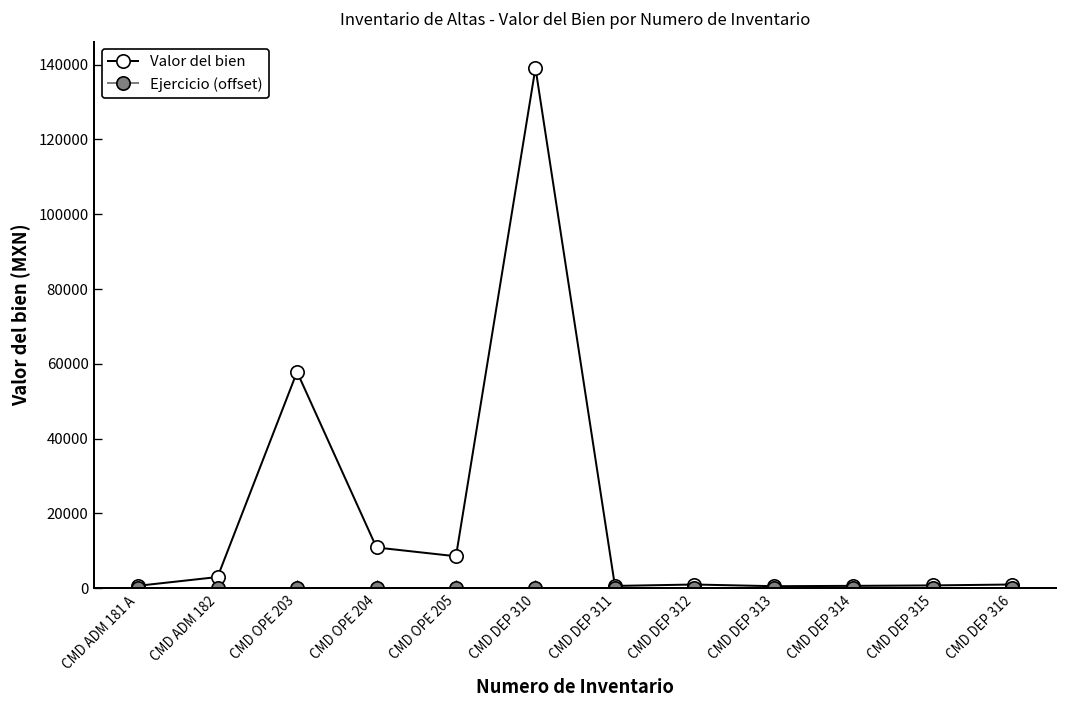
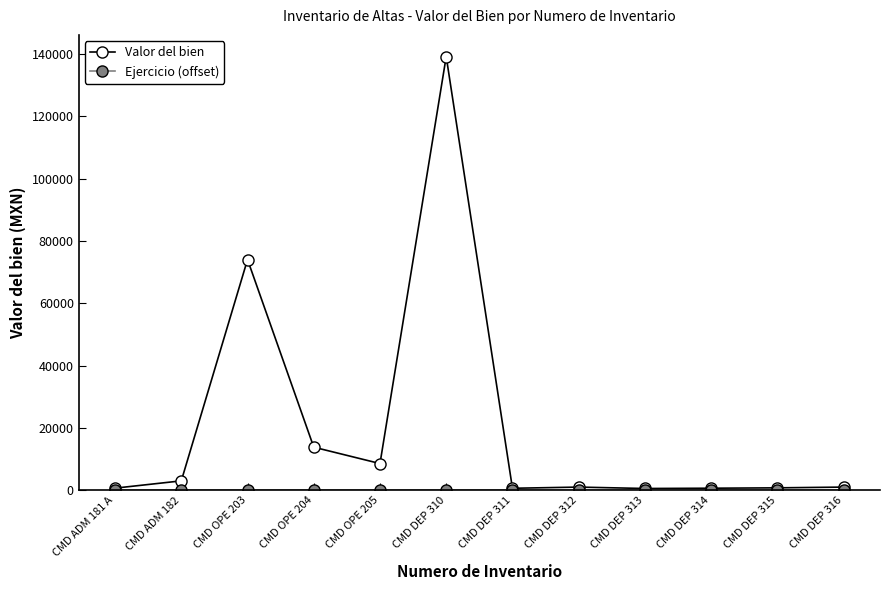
  {
    "Valor del bien": {
      "CMD ADM 182": 3000,
-     "CMD OPE 203": 58000,
-     "CMD OPE 204": 11000,
+     "CMD OPE 203": 74000,
+     "CMD OPE 204": 14000,
      "CMD OPE 205": 9000,
      "CMD DEP 310": 139000,
      "CMD DEP 312": 1000,
      "CMD DEP 316": 1000
    },
    "Ejercicio (offset)": {
      "CMD ADM 182": 0,
      "CMD OPE 203": 0,
      "CMD OPE 204": 0,
      "CMD OPE 205": 0,
      "CMD DEP 310": 0,
      "CMD DEP 312": 0,
      "CMD DEP 316": 0
    }
  }
